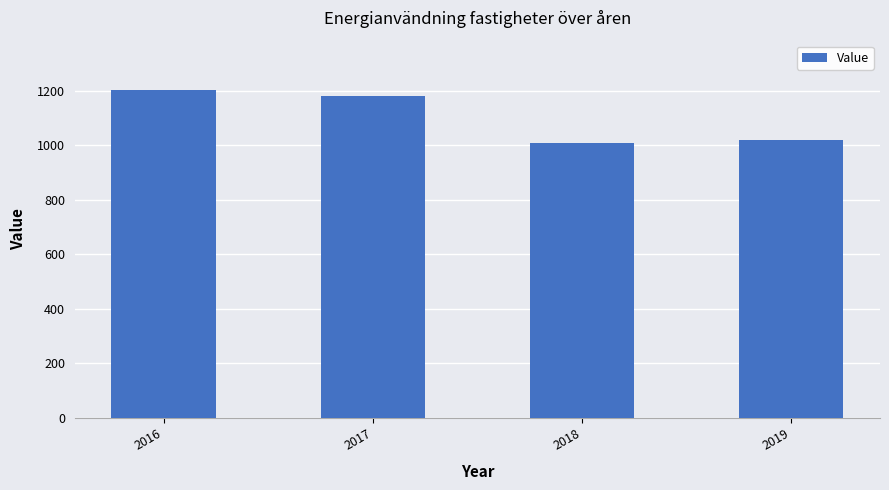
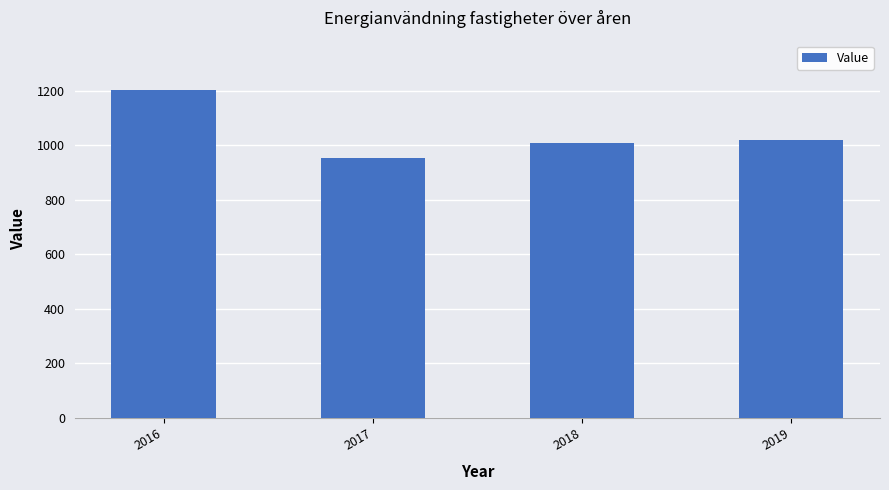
  {
    "2016": 1200,
-   "2017": 1180,
+   "2017": 950,
    "2018": 1010,
    "2019": 1020
  }
